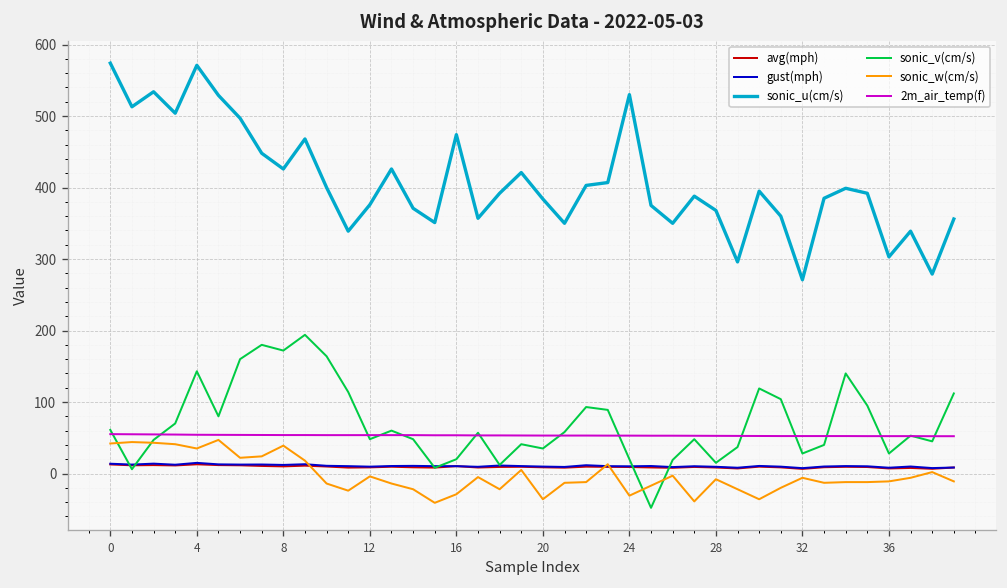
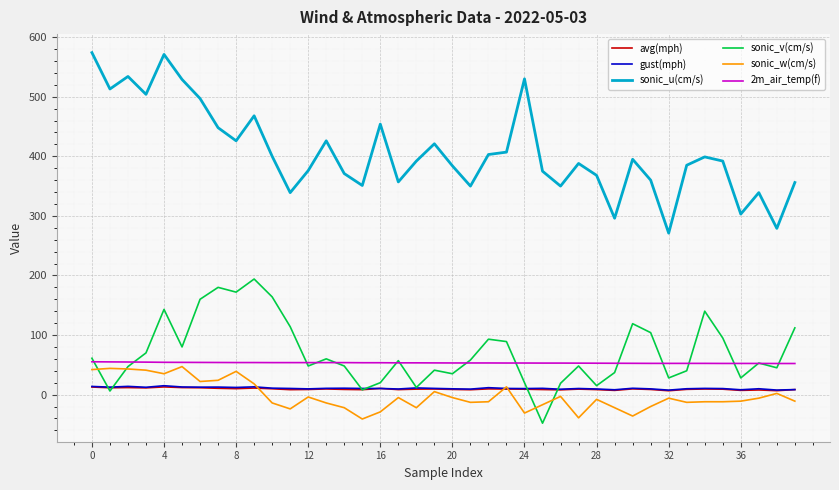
  {
    "sonic_u(cm/s)": {
      "0": 570,
      "4": 570,
      "8": 430,
      "12": 380,
-     "16": 470,
+     "16": 450,
      "20": 380,
      "24": 530,
      "28": 370,
      "32": 270,
      "36": 300
    },
    "sonic_v(cm/s)": {
      "0": 60,
      "4": 140,
      "8": 170,
      "12": 50,
      "16": 20,
      "20": 40,
      "24": 20,
      "28": 20,
      "32": 30,
      "36": 30
    },
    "sonic_w(cm/s)": {
      "0": 40,
      "4": 40,
      "8": 40,
      "12": 0,
      "16": -30,
-     "20": -40,
+     "20": -10,
      "24": -30,
      "28": -10,
      "32": -10,
      "36": -10
    },
    "2m_air_temp(f)": {
      "0": 60,
      "4": 50,
      "8": 50,
      "12": 50,
      "16": 50,
      "20": 50,
      "24": 50,
      "28": 50,
      "32": 50,
      "36": 50
    }
  }
